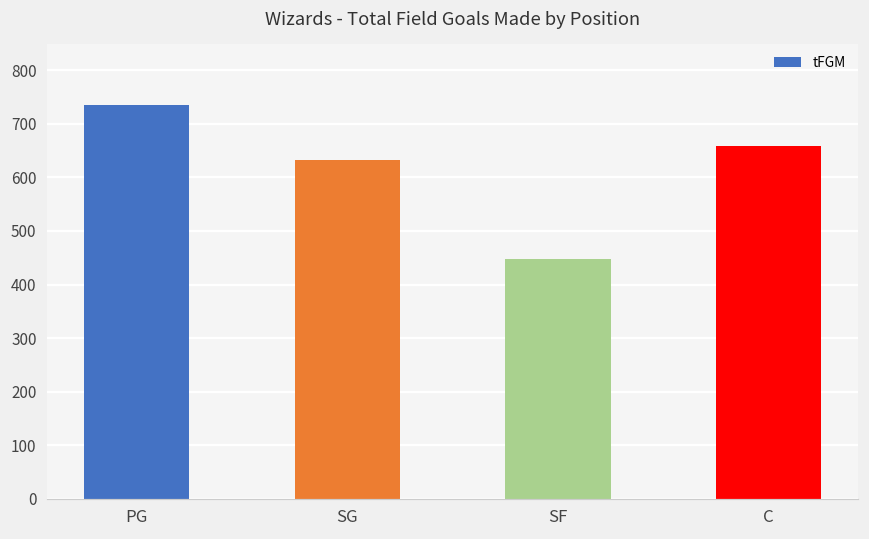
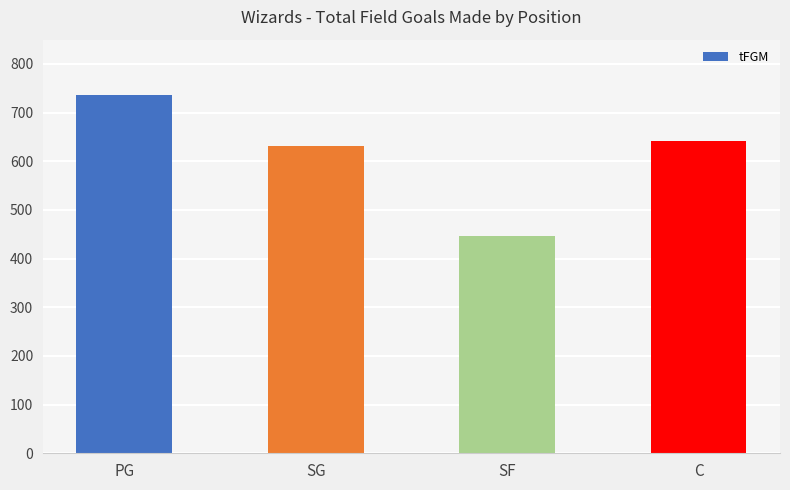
  {
    "PG": 740,
    "SG": 630,
    "SF": 450,
-   "C": 660
+   "C": 640
  }
